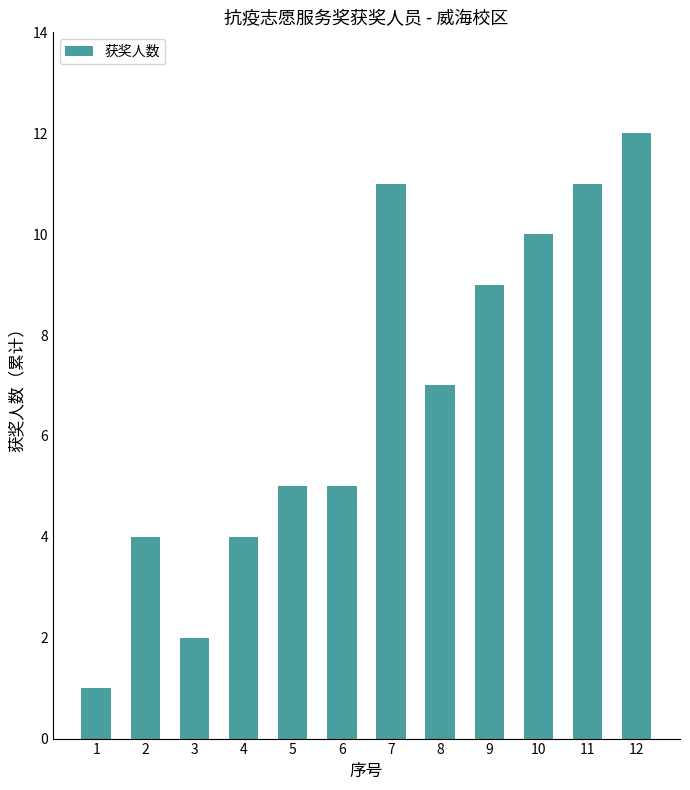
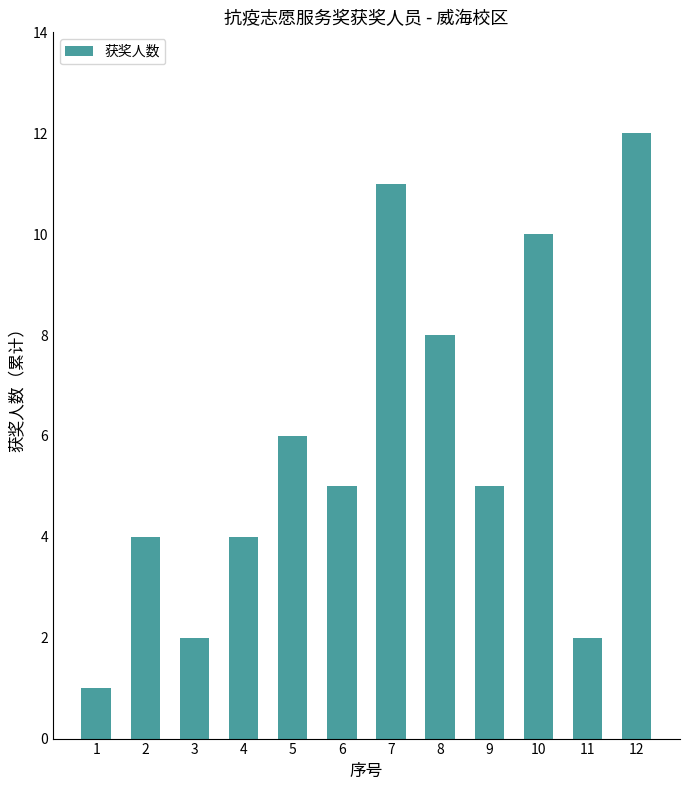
  {
    "1": 1,
    "2": 4,
    "3": 2,
    "4": 4,
-   "5": 5,
+   "5": 6,
    "6": 5,
    "7": 11,
-   "8": 7,
-   "9": 9,
+   "8": 8,
+   "9": 5,
    "10": 10,
-   "11": 11,
+   "11": 2,
    "12": 12
  }
